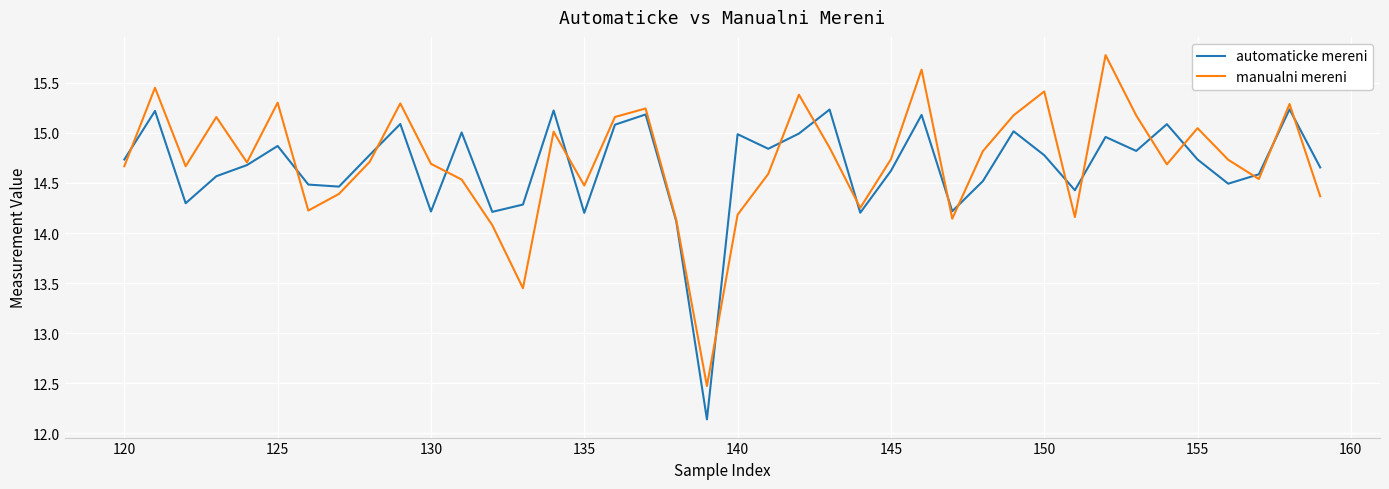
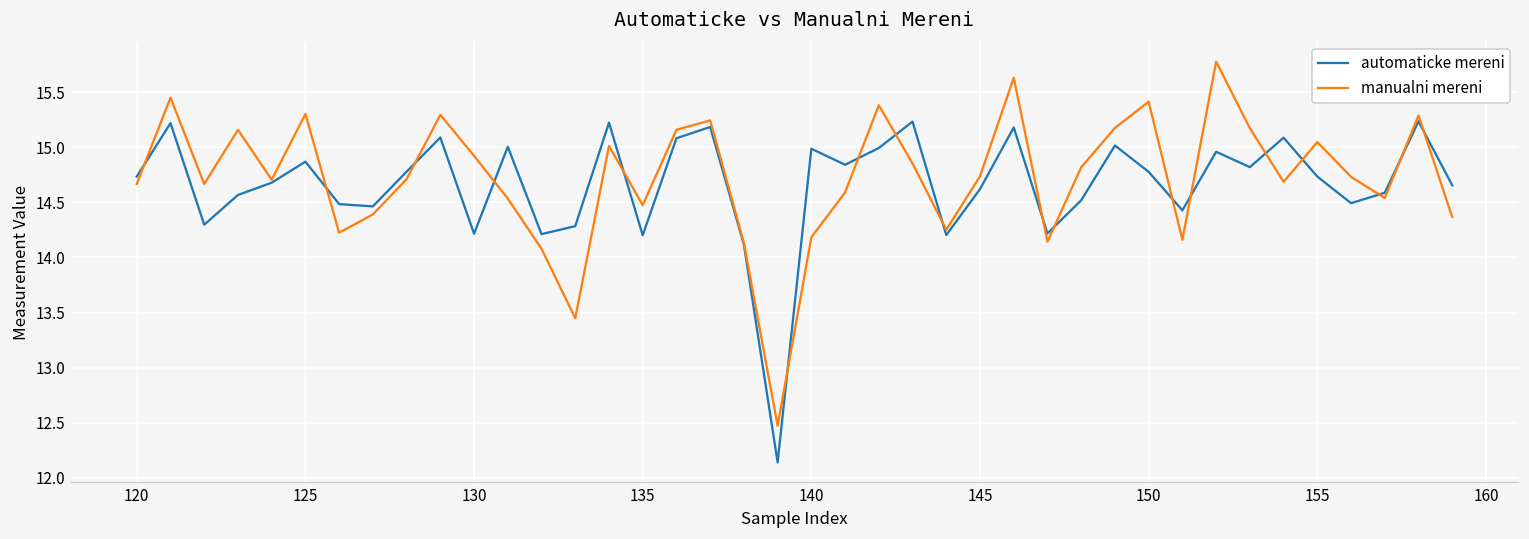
  {
    "automaticke mereni": {
      "120": 14.73,
      "125": 14.87,
      "130": 14.22,
      "135": 14.20,
      "140": 14.99,
      "145": 14.62,
      "150": 14.78,
      "155": 14.73
    },
    "manualni mereni": {
      "120": 14.67,
      "125": 15.30,
-     "130": 14.69,
+     "130": 14.92,
      "135": 14.47,
      "140": 14.18,
      "145": 14.74,
      "150": 15.41,
      "155": 15.05
    }
  }
